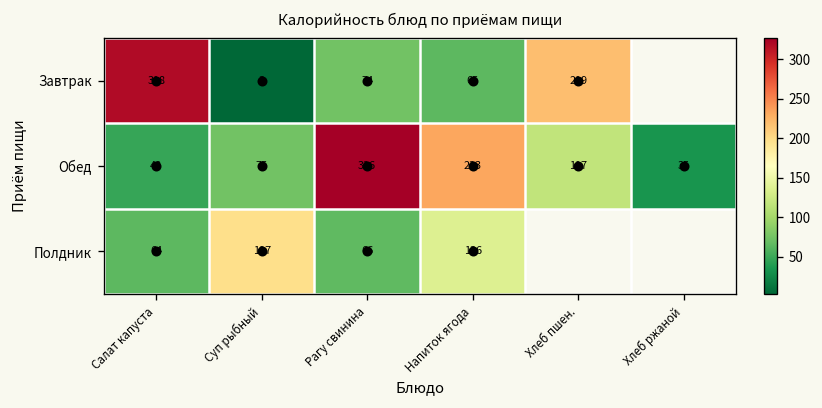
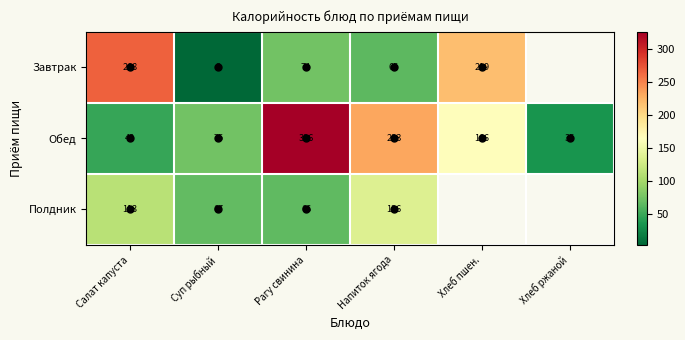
  {
    "Завтрак": {
-     "Салат капуста": 318
+     "Салат капуста": 268
    },
    "Обед": {
-     "Хлеб пшен.": 117
+     "Хлеб пшен.": 166
    },
    "Полдник": {
-     "Салат капуста": 64,
-     "Суп рыбный": 197
+     "Салат капуста": 113,
+     "Суп рыбный": 67
    }
  }
